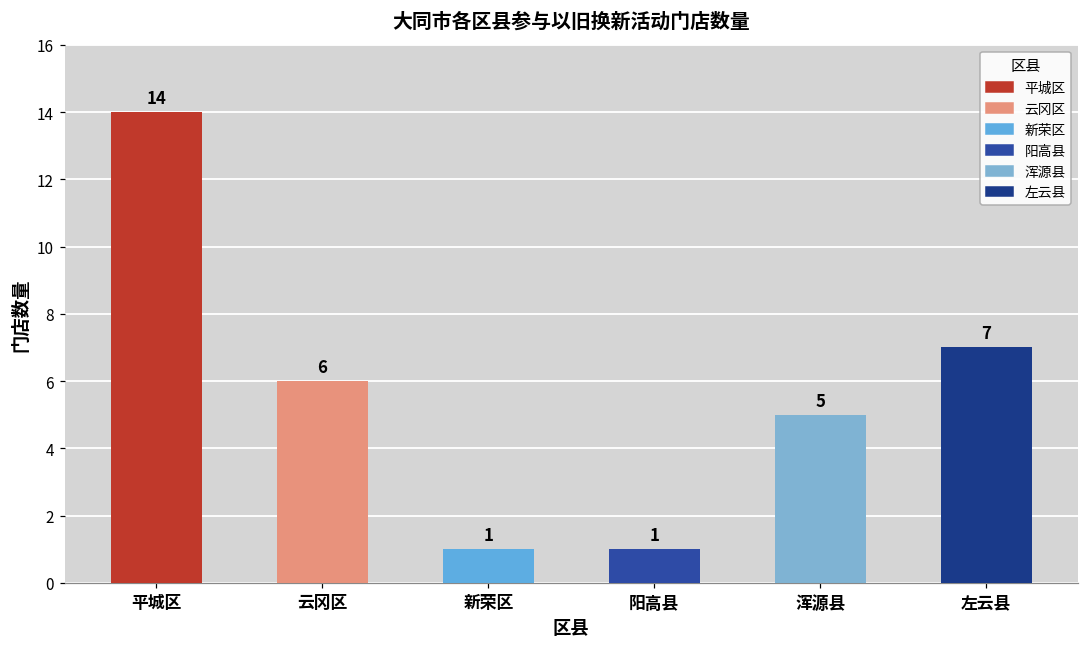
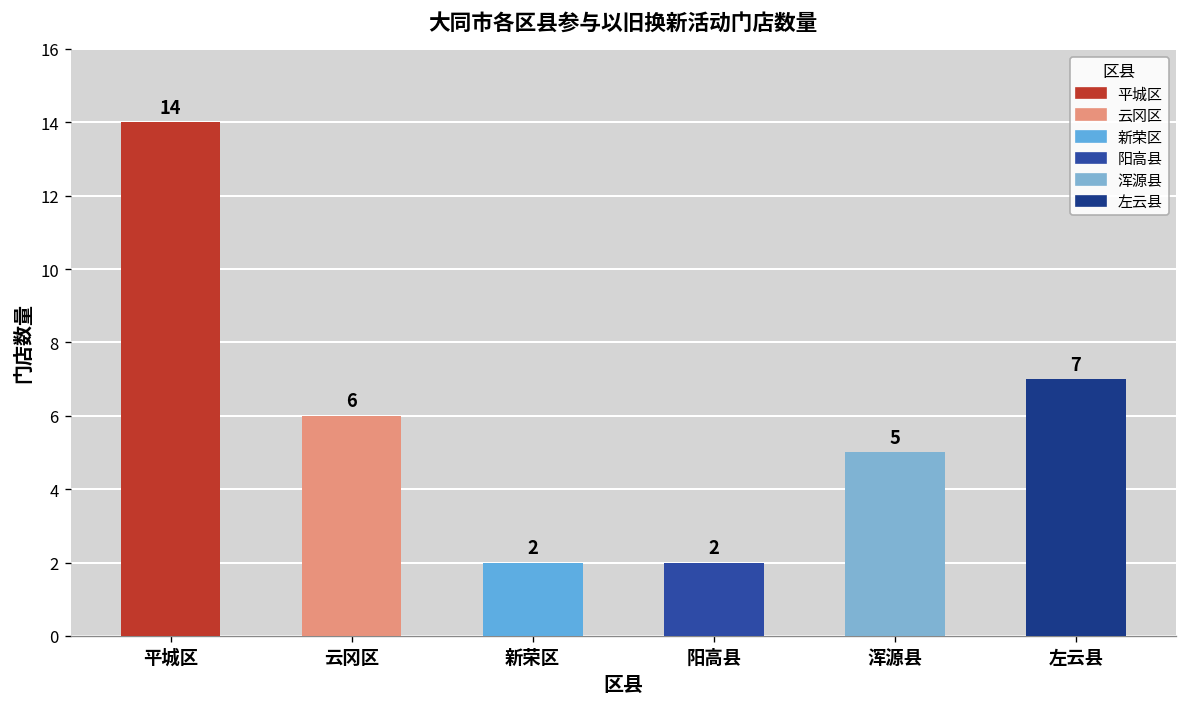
  {
    "平城区": 14,
    "云冈区": 6,
-   "新荣区": 1,
-   "阳高县": 1,
+   "新荣区": 2,
+   "阳高县": 2,
    "浑源县": 5,
    "左云县": 7
  }
